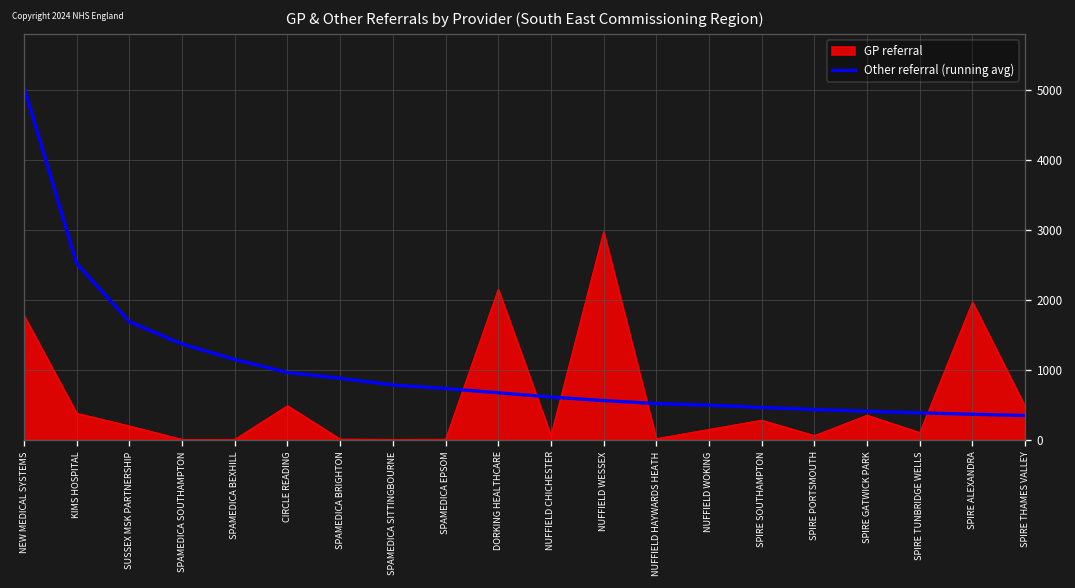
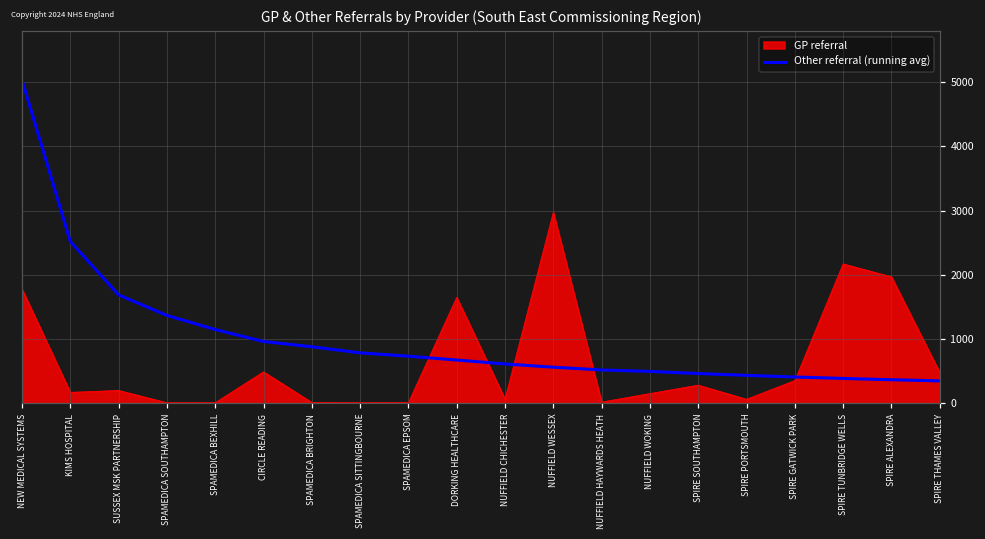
  {
    "GP referral": {
      "NEW MEDICAL SYSTEMS": 1800,
-     "KIMS HOSPITAL": 400,
+     "KIMS HOSPITAL": 200,
      "SUSSEX MSK PARTNERSHIP": 200,
      "SPAMEDICA SOUTHAMPTON": 0,
      "SPAMEDICA BEXHILL": 0,
      "CIRCLE READING": 500,
      "SPAMEDICA BRIGHTON": 0,
      "SPAMEDICA SITTINGBOURNE": 0,
      "SPAMEDICA EPSOM": 0,
-     "DORKING HEALTHCARE": 2200,
+     "DORKING HEALTHCARE": 1600,
      "NUFFIELD CHICHESTER": 100,
      "NUFFIELD WESSEX": 3000,
      "NUFFIELD HAYWARDS HEATH": 0,
      "NUFFIELD WOKING": 100,
      "SPIRE SOUTHAMPTON": 300,
      "SPIRE PORTSMOUTH": 100,
      "SPIRE GATWICK PARK": 400,
-     "SPIRE TUNBRIDGE WELLS": 100,
+     "SPIRE TUNBRIDGE WELLS": 2200,
      "SPIRE ALEXANDRA": 2000,
      "SPIRE THAMES VALLEY": 500
    },
    "Other referral (running avg)": {
      "NEW MEDICAL SYSTEMS": 5000,
      "KIMS HOSPITAL": 2500,
      "SUSSEX MSK PARTNERSHIP": 1700,
      "SPAMEDICA SOUTHAMPTON": 1400,
      "SPAMEDICA BEXHILL": 1100,
      "CIRCLE READING": 1000,
      "SPAMEDICA BRIGHTON": 900,
      "SPAMEDICA SITTINGBOURNE": 800,
      "SPAMEDICA EPSOM": 700,
      "DORKING HEALTHCARE": 700,
      "NUFFIELD CHICHESTER": 600,
      "NUFFIELD WESSEX": 600,
      "NUFFIELD HAYWARDS HEATH": 500,
      "NUFFIELD WOKING": 500,
      "SPIRE SOUTHAMPTON": 500,
      "SPIRE PORTSMOUTH": 400,
      "SPIRE GATWICK PARK": 400,
      "SPIRE TUNBRIDGE WELLS": 400,
      "SPIRE ALEXANDRA": 400,
      "SPIRE THAMES VALLEY": 300
    }
  }
